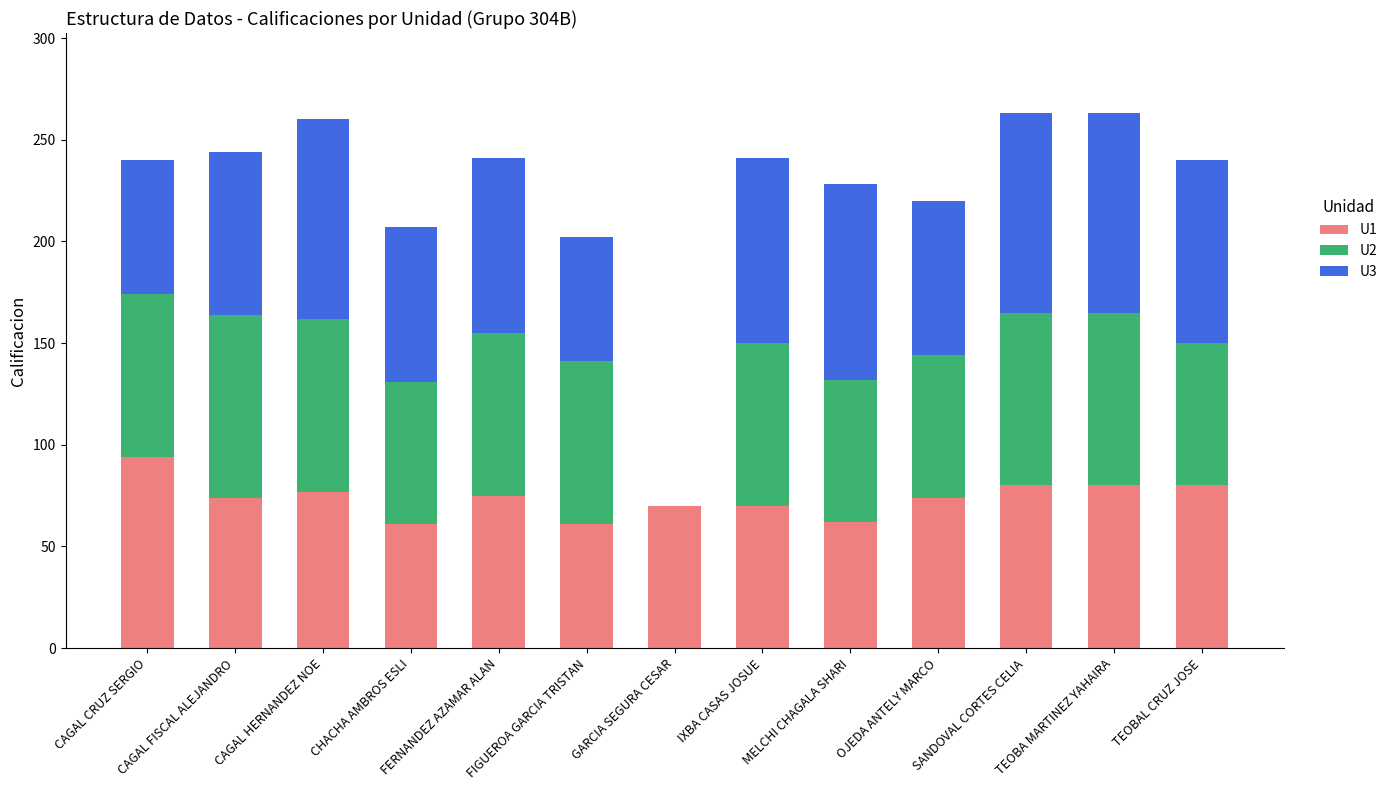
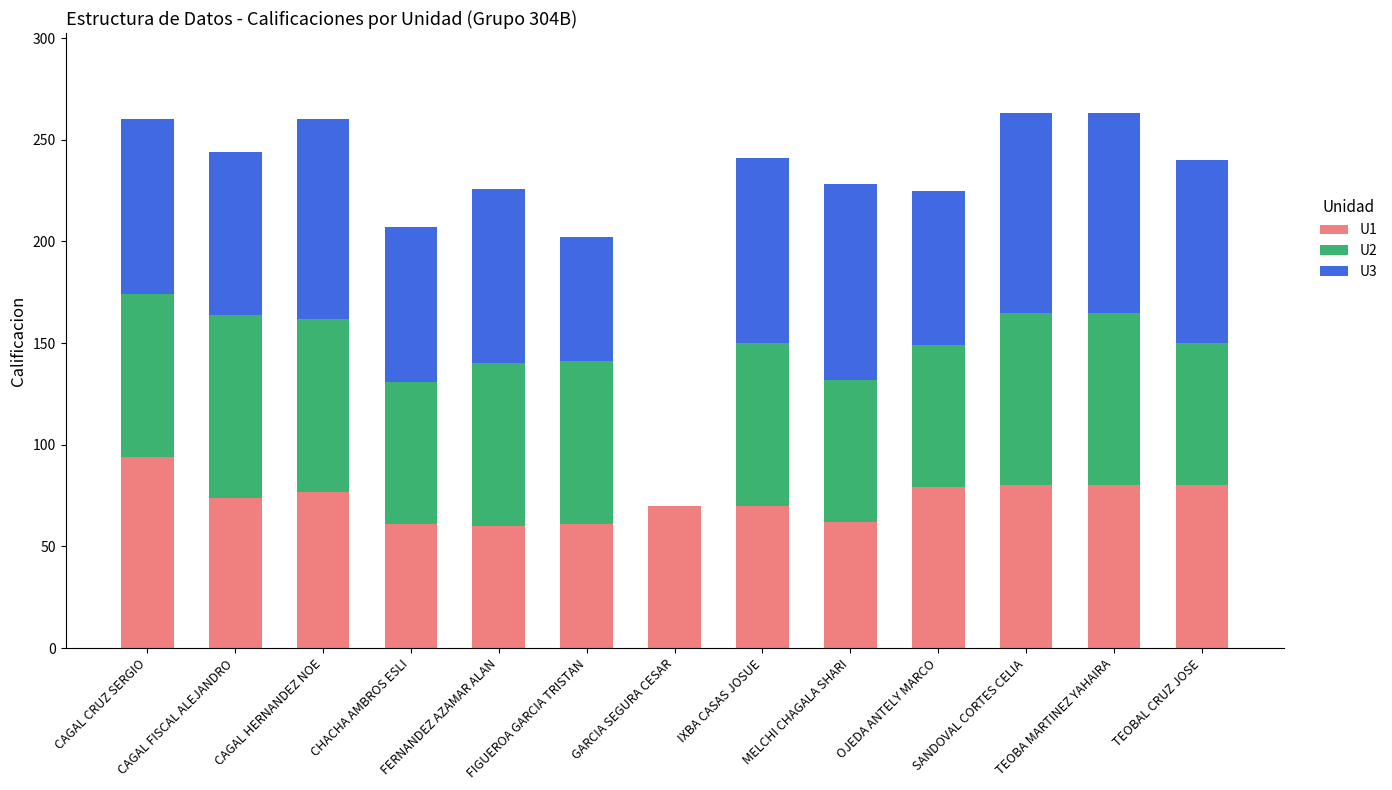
  {
    "U1": {
      "CAGAL CRUZ SERGIO": 94,
      "CAGAL FISCAL ALEJANDRO": 74,
      "CAGAL HERNANDEZ NOE": 77,
      "CHACHA AMBROS ESLI": 61,
-     "FERNANDEZ AZAMAR ALAN": 75,
+     "FERNANDEZ AZAMAR ALAN": 60,
      "FIGUEROA GARCIA TRISTAN": 61,
      "GARCIA SEGURA CESAR": 70,
      "IXBA CASAS JOSUE": 70,
      "MELCHI CHAGALA SHARI": 62,
-     "OJEDA ANTELY MARCO": 74,
+     "OJEDA ANTELY MARCO": 79,
      "SANDOVAL CORTES CELIA": 80,
      "TEOBA MARTINEZ YAHAIRA": 80,
      "TEOBAL CRUZ JOSE": 80
    },
    "U2": {
      "CAGAL CRUZ SERGIO": 80,
      "CAGAL FISCAL ALEJANDRO": 90,
      "CAGAL HERNANDEZ NOE": 85,
      "CHACHA AMBROS ESLI": 70,
      "FERNANDEZ AZAMAR ALAN": 80,
      "FIGUEROA GARCIA TRISTAN": 80,
      "GARCIA SEGURA CESAR": 0,
      "IXBA CASAS JOSUE": 80,
      "MELCHI CHAGALA SHARI": 70,
      "OJEDA ANTELY MARCO": 70,
      "SANDOVAL CORTES CELIA": 85,
      "TEOBA MARTINEZ YAHAIRA": 85,
      "TEOBAL CRUZ JOSE": 70
    },
    "U3": {
-     "CAGAL CRUZ SERGIO": 66,
+     "CAGAL CRUZ SERGIO": 86,
      "CAGAL FISCAL ALEJANDRO": 80,
      "CAGAL HERNANDEZ NOE": 98,
      "CHACHA AMBROS ESLI": 76,
      "FERNANDEZ AZAMAR ALAN": 86,
      "FIGUEROA GARCIA TRISTAN": 61,
      "GARCIA SEGURA CESAR": 0,
      "IXBA CASAS JOSUE": 91,
      "MELCHI CHAGALA SHARI": 96,
      "OJEDA ANTELY MARCO": 76,
      "SANDOVAL CORTES CELIA": 98,
      "TEOBA MARTINEZ YAHAIRA": 98,
      "TEOBAL CRUZ JOSE": 90
    }
  }
